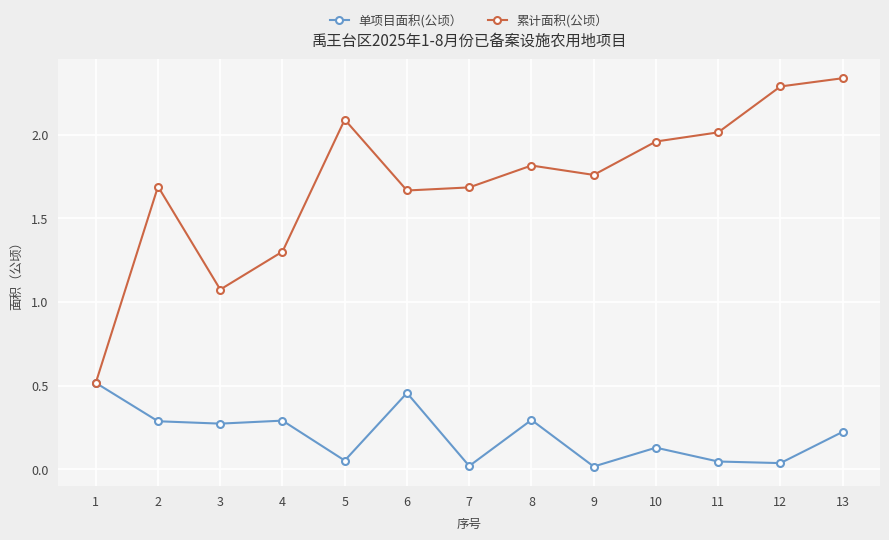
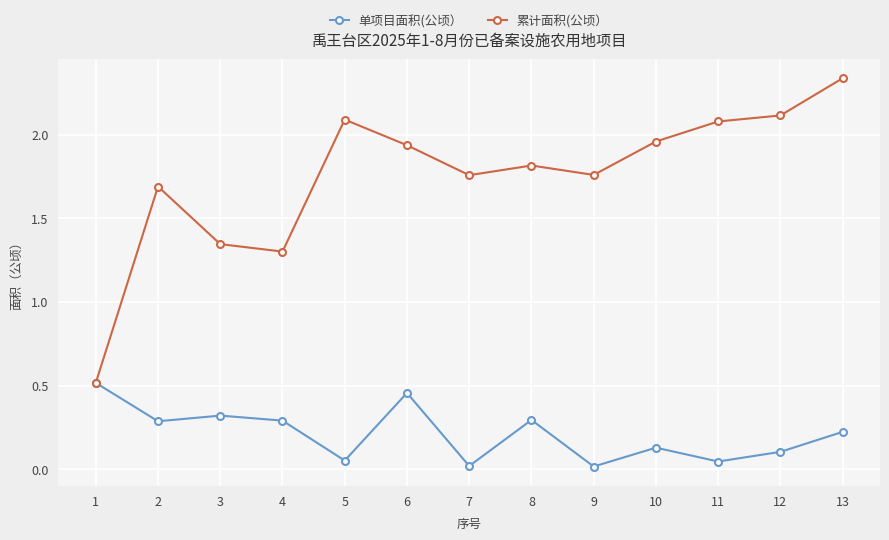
  {
    "单项目面积(公顷）": {
      "2": 0.29,
-     "3": 0.27,
+     "3": 0.32,
      "4": 0.29,
      "5": 0.05,
      "6": 0.46,
      "7": 0.02,
      "8": 0.29,
      "9": 0.02,
      "10": 0.13,
      "11": 0.05,
-     "12": 0.04,
+     "12": 0.10,
      "13": 0.22
    },
    "累计面积(公顷）": {
      "2": 1.69,
-     "3": 1.07,
+     "3": 1.35,
      "4": 1.30,
      "5": 2.09,
-     "6": 1.67,
-     "7": 1.69,
+     "6": 1.94,
+     "7": 1.76,
      "8": 1.82,
      "9": 1.76,
      "10": 1.96,
-     "11": 2.01,
-     "12": 2.29,
+     "11": 2.08,
+     "12": 2.12,
      "13": 2.34
    }
  }
